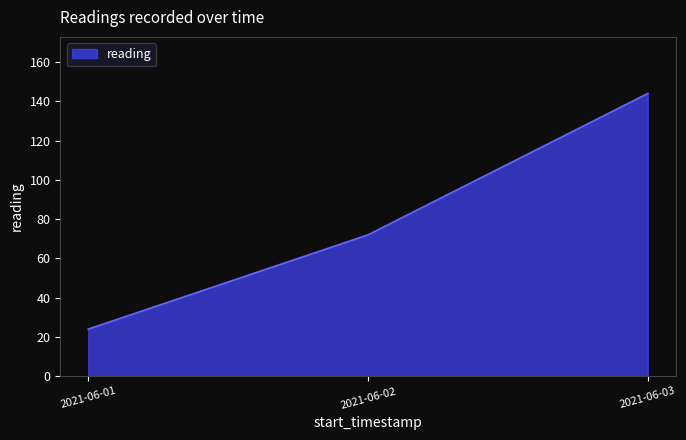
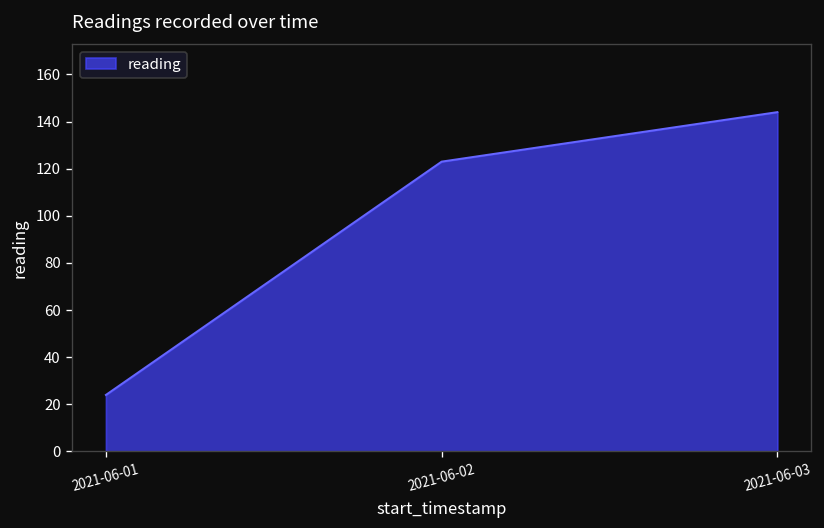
  {
    "2021-06-01": 24,
-   "2021-06-02": 72,
+   "2021-06-02": 123,
    "2021-06-03": 144
  }
